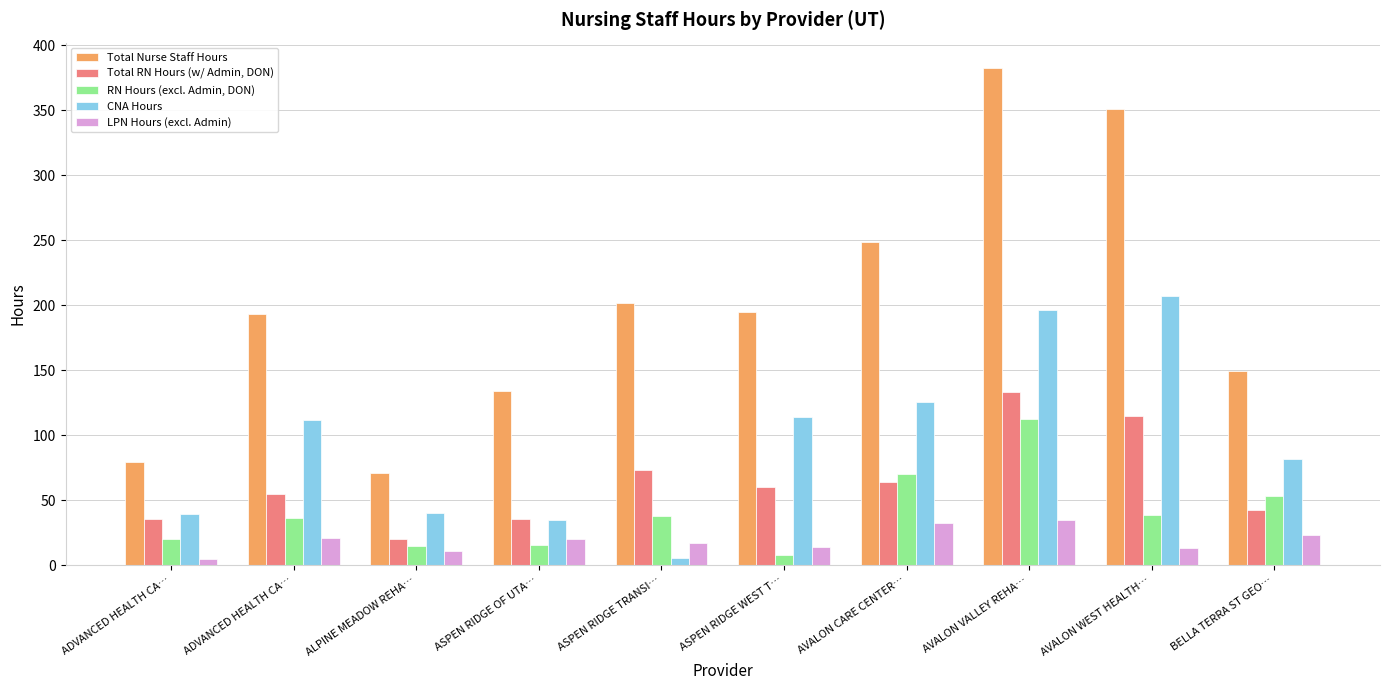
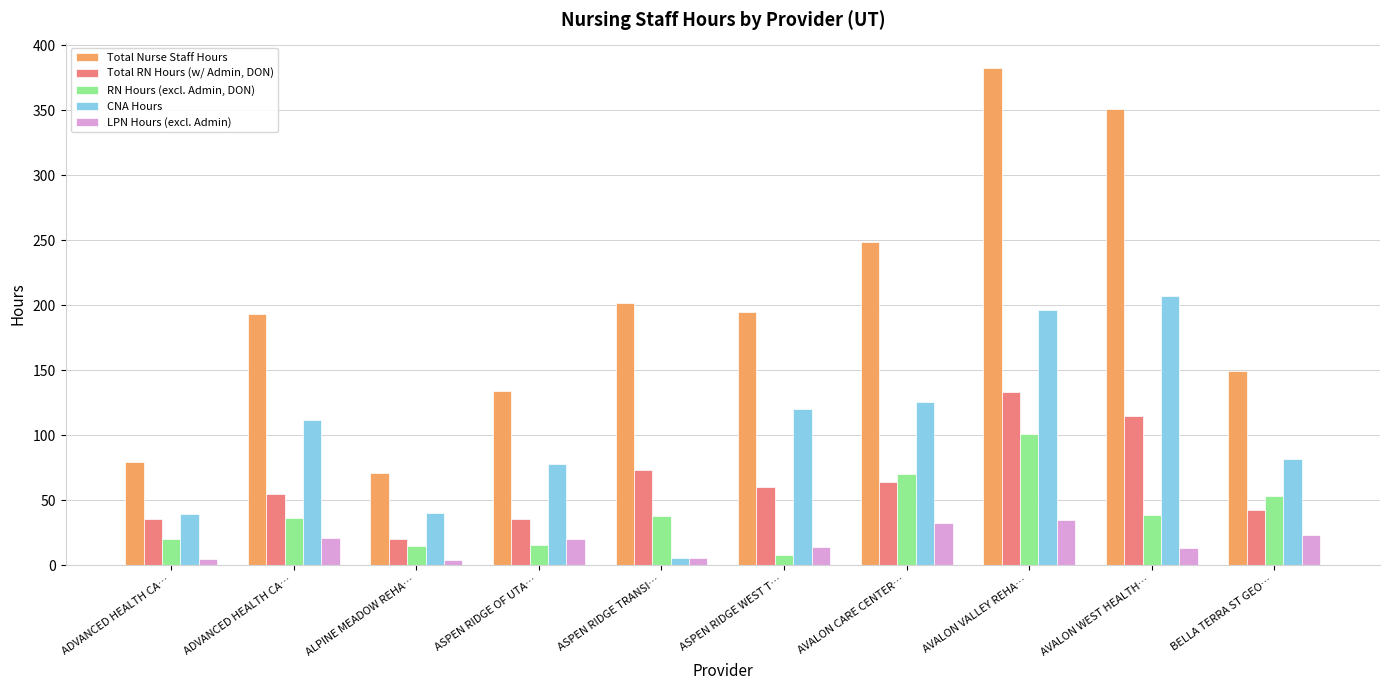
  {
    "RN Hours (excl. Admin, DON)": {
      "ALPINE MEADOW REHA…": 14,
      "ASPEN RIDGE OF UTA…": 15,
      "ASPEN RIDGE TRANSI…": 38,
      "ASPEN RIDGE WEST T…": 8,
      "AVALON CARE CENTER…": 70,
-     "AVALON VALLEY REHA…": 112,
+     "AVALON VALLEY REHA…": 101,
      "AVALON WEST HEALTH…": 39,
      "BELLA TERRA ST GEO…": 53
    },
    "CNA Hours": {
      "ALPINE MEADOW REHA…": 40,
-     "ASPEN RIDGE OF UTA…": 35,
+     "ASPEN RIDGE OF UTA…": 78,
      "ASPEN RIDGE TRANSI…": 5,
-     "ASPEN RIDGE WEST T…": 114,
+     "ASPEN RIDGE WEST T…": 121,
      "AVALON CARE CENTER…": 126,
      "AVALON VALLEY REHA…": 196,
      "AVALON WEST HEALTH…": 207,
      "BELLA TERRA ST GEO…": 82
    },
    "LPN Hours (excl. Admin)": {
-     "ALPINE MEADOW REHA…": 11,
+     "ALPINE MEADOW REHA…": 4,
      "ASPEN RIDGE OF UTA…": 20,
-     "ASPEN RIDGE TRANSI…": 17,
+     "ASPEN RIDGE TRANSI…": 5,
      "ASPEN RIDGE WEST T…": 14,
      "AVALON CARE CENTER…": 32,
      "AVALON VALLEY REHA…": 35,
      "AVALON WEST HEALTH…": 13,
      "BELLA TERRA ST GEO…": 24
    }
  }
